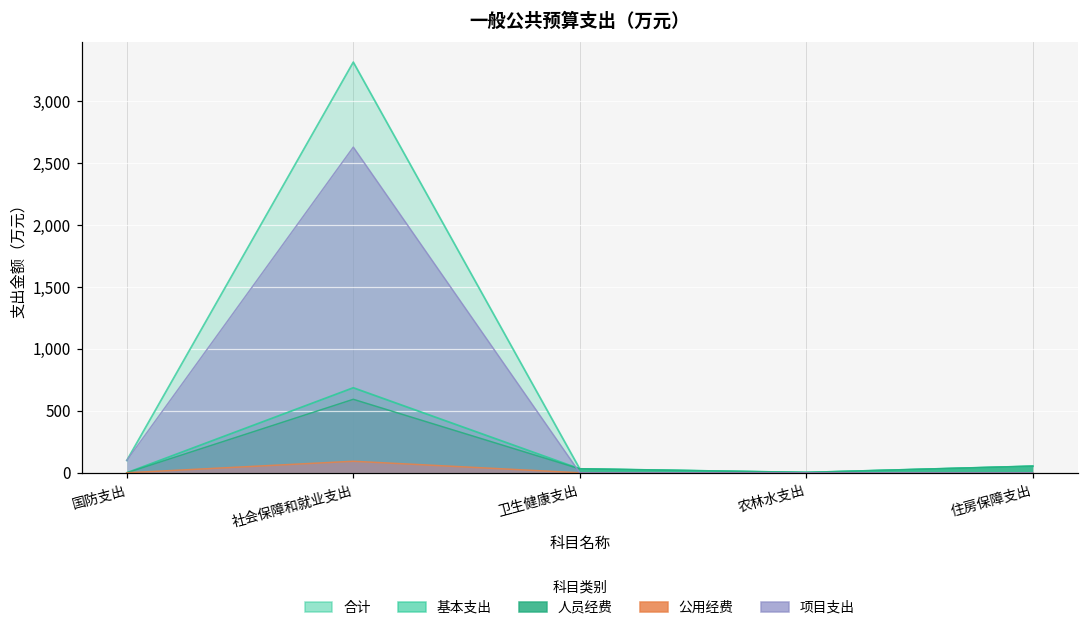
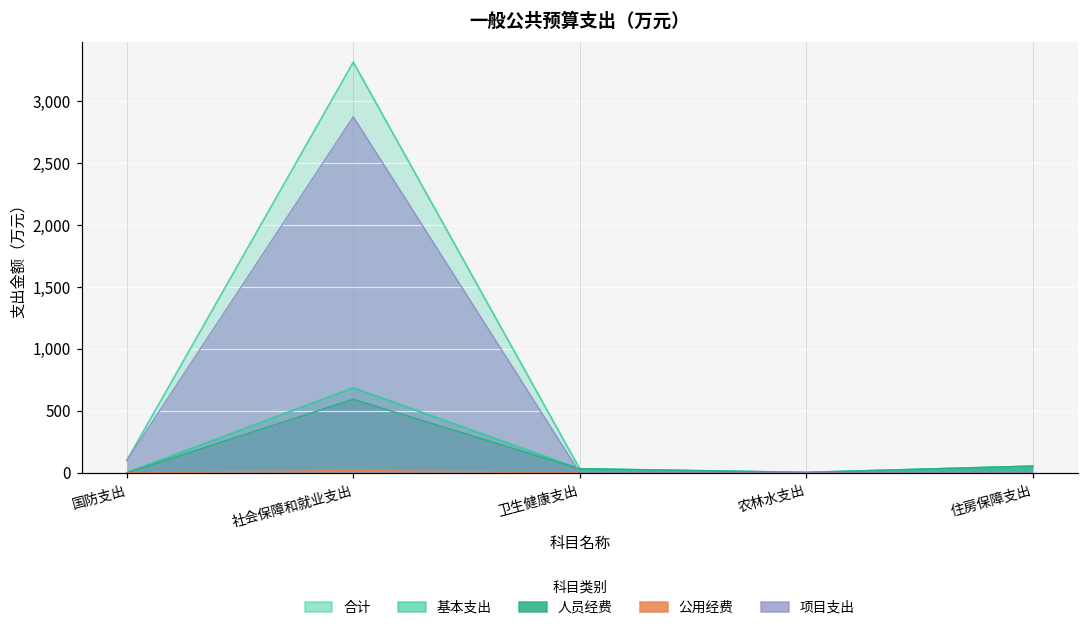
  {
    "公用经费": {
-     "社会保障和就业支出": "90"
+     "社会保障和就业支出": "20"
    },
    "项目支出": {
-     "社会保障和就业支出": "2,630"
+     "社会保障和就业支出": "2,870"
    }
  }
